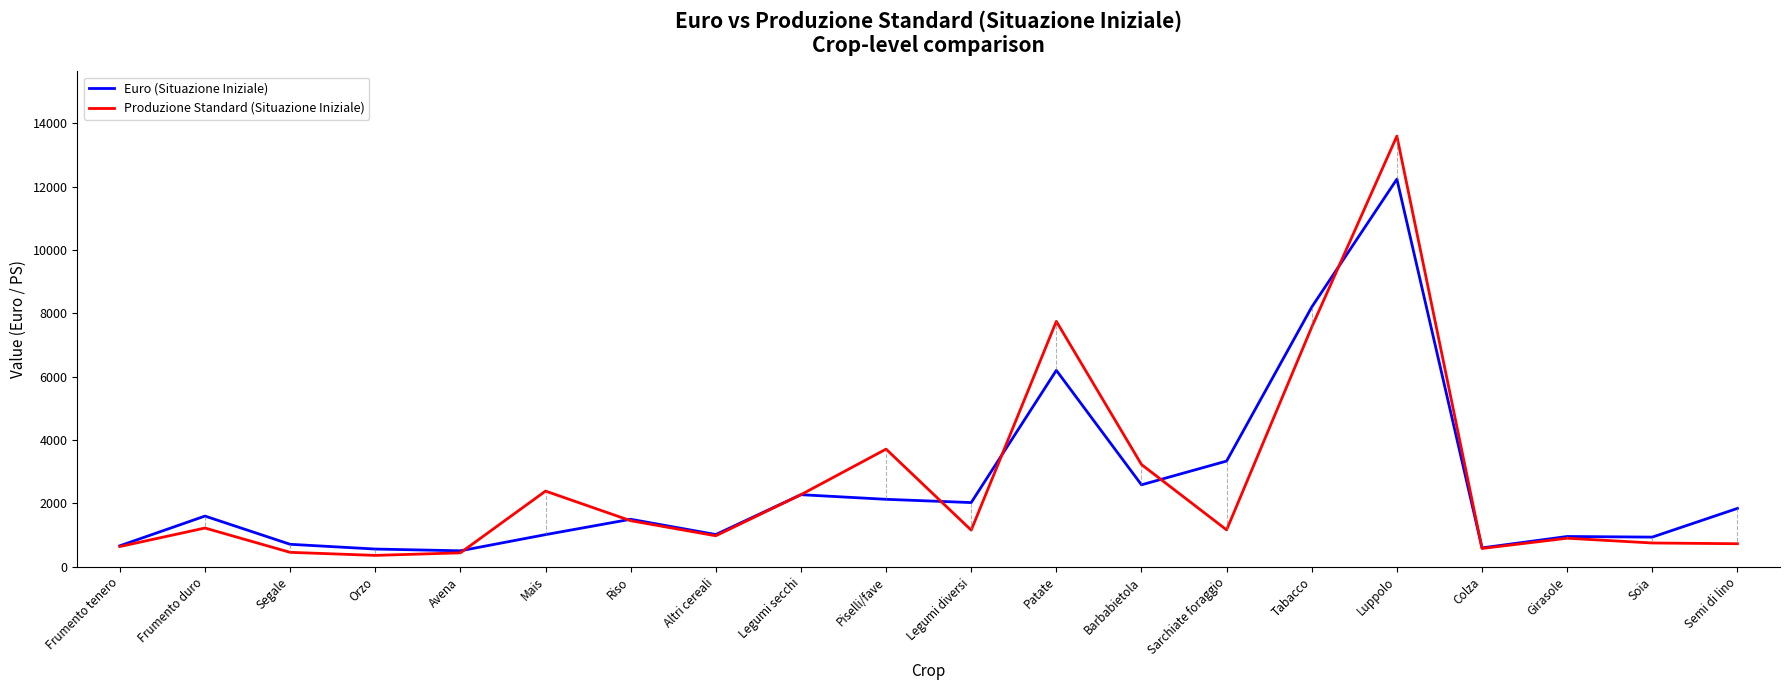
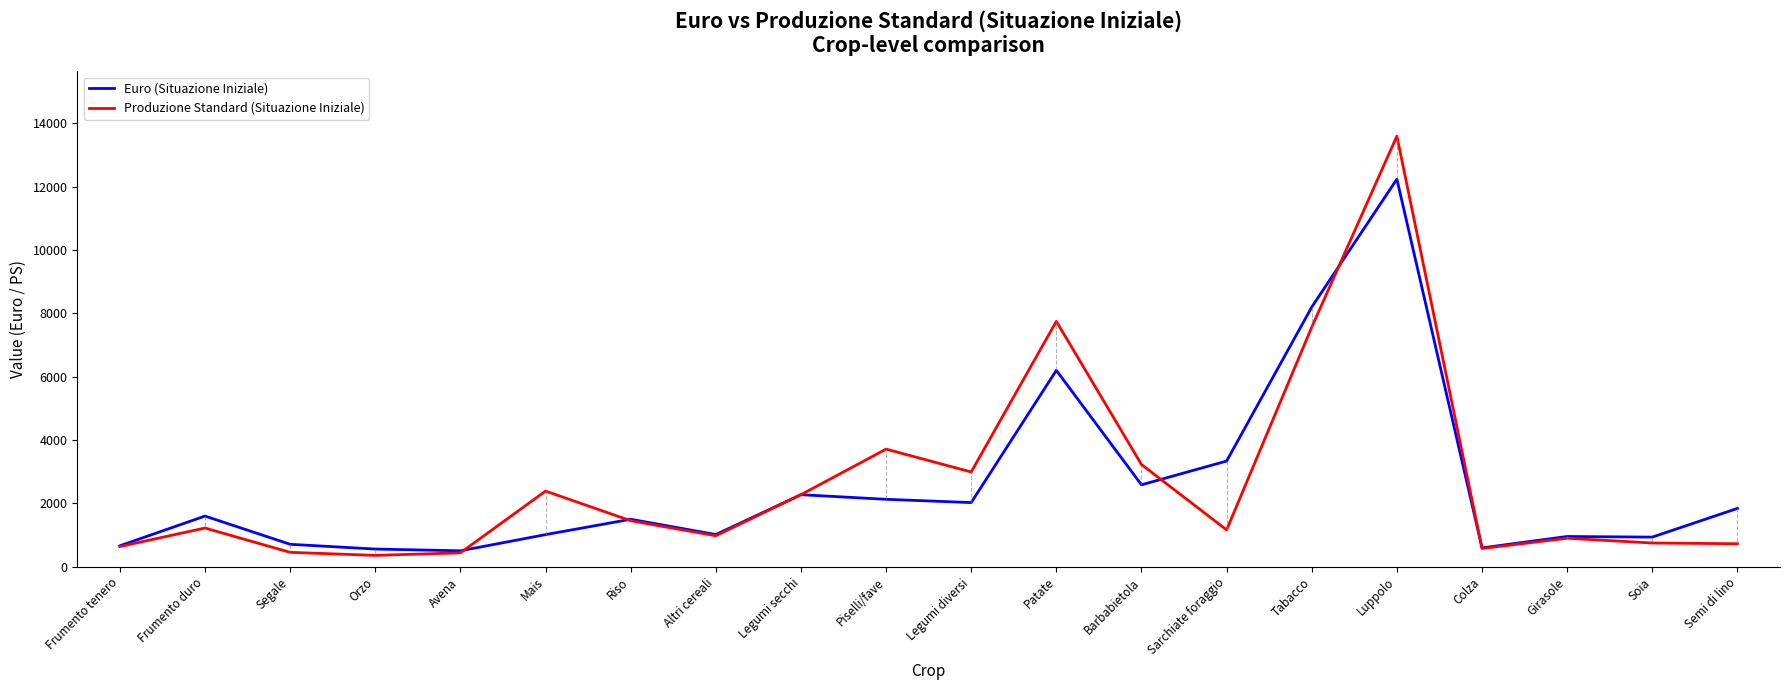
  {
    "Produzione Standard (Situazione Iniziale)": {
-     "Legumi diversi": 1200
+     "Legumi diversi": 3000
    }
  }
